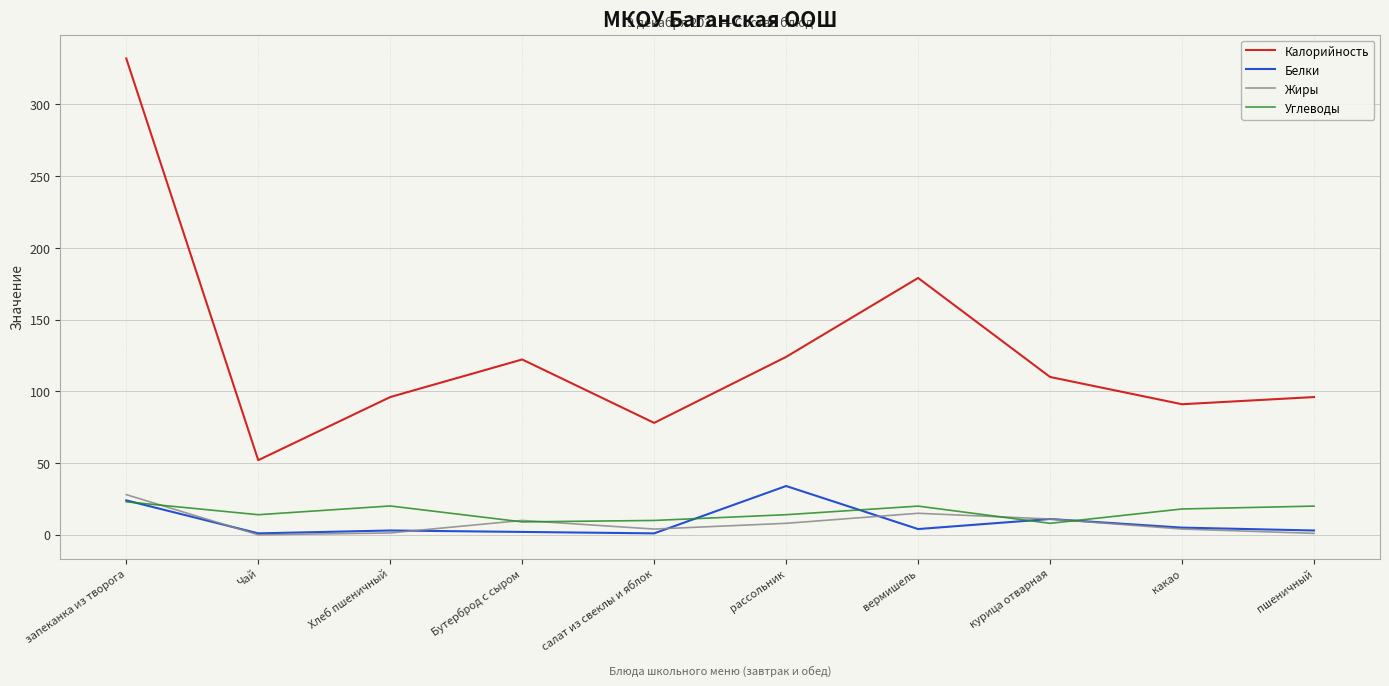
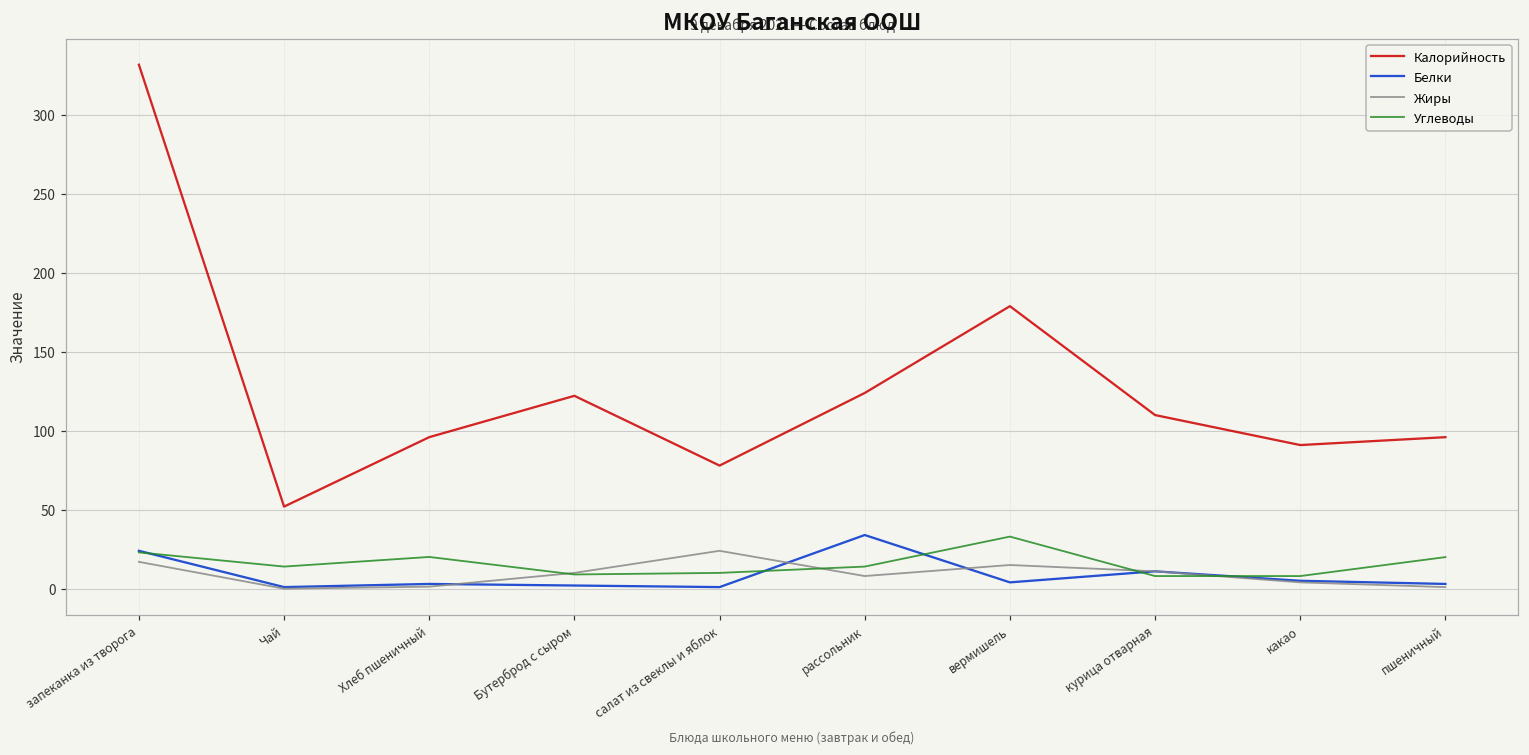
  {
    "Калорийность": {
      "запеканка из творога": 332,
      "Чай": 52,
      "Хлеб пшеничный": 96,
      "Бутерброд с сыром": 122,
      "салат из свеклы и яблок": 78,
      "рассольник": 124,
      "вермишель": 179,
      "курица отварная": 110,
      "какао": 91,
      "пшеничный": 96
    },
    "Белки": {
      "Бутерброд с сыром": 2,
      "салат из свеклы и яблок": 1,
      "рассольник": 34,
      "вермишель": 4,
      "пшеничный": 3
    },
    "Жиры": {
-     "запеканка из творога": 28,
-     "салат из свеклы и яблок": 4,
+     "запеканка из творога": 17,
+     "салат из свеклы и яблок": 24,
      "рассольник": 8,
      "вермишель": 15,
      "пшеничный": 1
    },
    "Углеводы": {
      "Чай": 14,
      "Хлеб пшеничный": 20,
      "салат из свеклы и яблок": 10,
      "рассольник": 14,
-     "вермишель": 20,
+     "вермишель": 33,
      "курица отварная": 8,
-     "какао": 18,
+     "какао": 8,
      "пшеничный": 20
    }
  }
